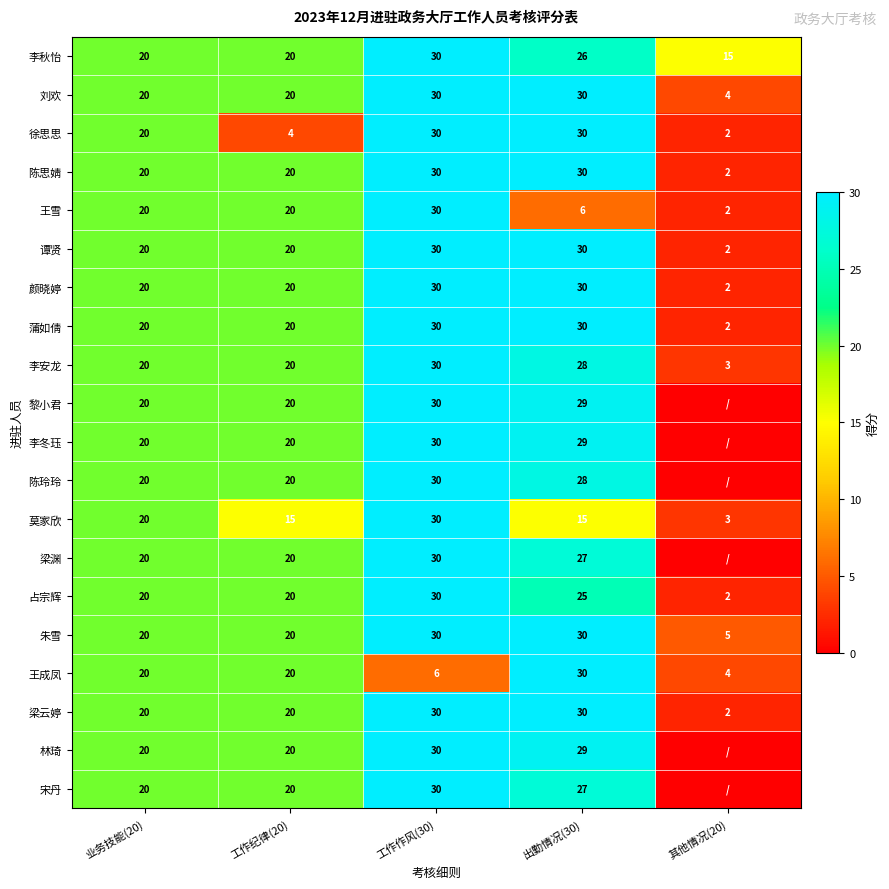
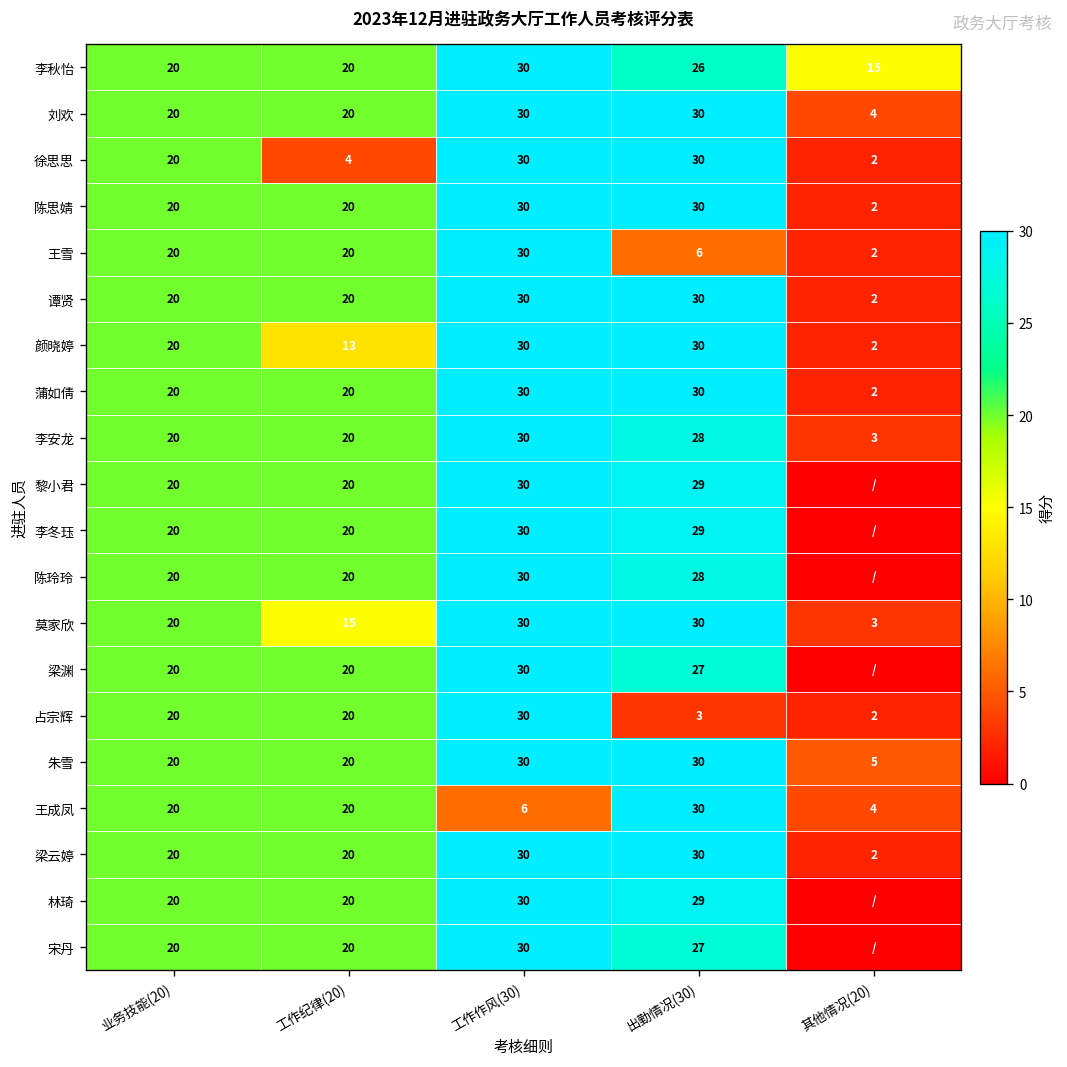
  {
    "李秋怡": {
      "业务技能(20)": 20,
      "工作纪律(20)": 20,
      "工作作风(30)": 30,
      "出勤情况(30)": 26,
      "其他情况(20)": 15
    },
    "刘欢": {
      "业务技能(20)": 20,
      "工作纪律(20)": 20,
      "工作作风(30)": 30,
      "出勤情况(30)": 30,
      "其他情况(20)": 4
    },
    "徐思思": {
      "业务技能(20)": 20,
      "工作纪律(20)": 4,
      "工作作风(30)": 30,
      "出勤情况(30)": 30,
      "其他情况(20)": 2
    },
    "陈思婧": {
      "业务技能(20)": 20,
      "工作纪律(20)": 20,
      "工作作风(30)": 30,
      "出勤情况(30)": 30,
      "其他情况(20)": 2
    },
    "王雪": {
      "业务技能(20)": 20,
      "工作纪律(20)": 20,
      "工作作风(30)": 30,
      "出勤情况(30)": 6,
      "其他情况(20)": 2
    },
    "谭贤": {
      "业务技能(20)": 20,
      "工作纪律(20)": 20,
      "工作作风(30)": 30,
      "出勤情况(30)": 30,
      "其他情况(20)": 2
    },
    "颜晓婷": {
      "业务技能(20)": 20,
-     "工作纪律(20)": 20,
+     "工作纪律(20)": 13,
      "工作作风(30)": 30,
      "出勤情况(30)": 30,
      "其他情况(20)": 2
    },
    "蒲如倩": {
      "业务技能(20)": 20,
      "工作纪律(20)": 20,
      "工作作风(30)": 30,
      "出勤情况(30)": 30,
      "其他情况(20)": 2
    },
    "李安龙": {
      "业务技能(20)": 20,
      "工作纪律(20)": 20,
      "工作作风(30)": 30,
      "出勤情况(30)": 28,
      "其他情况(20)": 3
    },
    "黎小君": {
      "业务技能(20)": 20,
      "工作纪律(20)": 20,
      "工作作风(30)": 30,
      "出勤情况(30)": 29
    },
    "李冬珏": {
      "业务技能(20)": 20,
      "工作纪律(20)": 20,
      "工作作风(30)": 30,
      "出勤情况(30)": 29
    },
    "陈玲玲": {
      "业务技能(20)": 20,
      "工作纪律(20)": 20,
      "工作作风(30)": 30,
      "出勤情况(30)": 28
    },
    "莫家欣": {
      "业务技能(20)": 20,
      "工作纪律(20)": 15,
      "工作作风(30)": 30,
-     "出勤情况(30)": 15,
+     "出勤情况(30)": 30,
      "其他情况(20)": 3
    },
    "梁渊": {
      "业务技能(20)": 20,
      "工作纪律(20)": 20,
      "工作作风(30)": 30,
      "出勤情况(30)": 27
    },
    "占宗辉": {
      "业务技能(20)": 20,
      "工作纪律(20)": 20,
      "工作作风(30)": 30,
-     "出勤情况(30)": 25,
+     "出勤情况(30)": 3,
      "其他情况(20)": 2
    },
    "朱雪": {
      "业务技能(20)": 20,
      "工作纪律(20)": 20,
      "工作作风(30)": 30,
      "出勤情况(30)": 30,
      "其他情况(20)": 5
    },
    "王成凤": {
      "业务技能(20)": 20,
      "工作纪律(20)": 20,
      "工作作风(30)": 6,
      "出勤情况(30)": 30,
      "其他情况(20)": 4
    },
    "梁云婷": {
      "业务技能(20)": 20,
      "工作纪律(20)": 20,
      "工作作风(30)": 30,
      "出勤情况(30)": 30,
      "其他情况(20)": 2
    },
    "林琦": {
      "业务技能(20)": 20,
      "工作纪律(20)": 20,
      "工作作风(30)": 30,
      "出勤情况(30)": 29
    },
    "宋丹": {
      "业务技能(20)": 20,
      "工作纪律(20)": 20,
      "工作作风(30)": 30,
      "出勤情况(30)": 27
    }
  }
